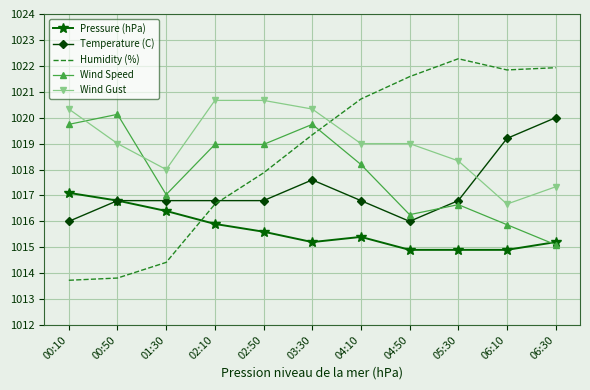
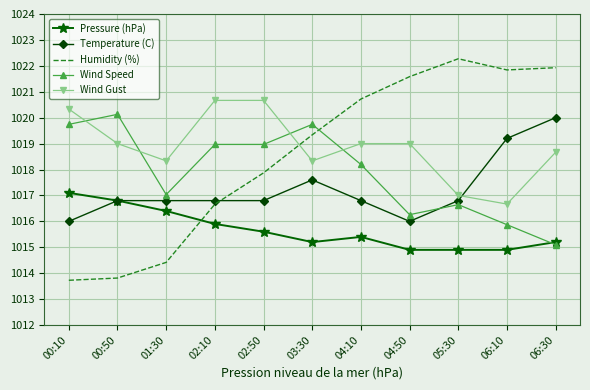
  {
    "Wind Gust": {
      "00:10": 1020.3,
      "00:50": 1019.0,
-     "01:30": 1018.0,
+     "01:30": 1018.3,
      "02:10": 1020.7,
      "02:50": 1020.7,
-     "03:30": 1020.3,
+     "03:30": 1018.3,
      "04:10": 1019.0,
      "04:50": 1019.0,
-     "05:30": 1018.3,
+     "05:30": 1017.0,
      "06:10": 1016.7,
-     "06:30": 1017.3
+     "06:30": 1018.7
    }
  }
